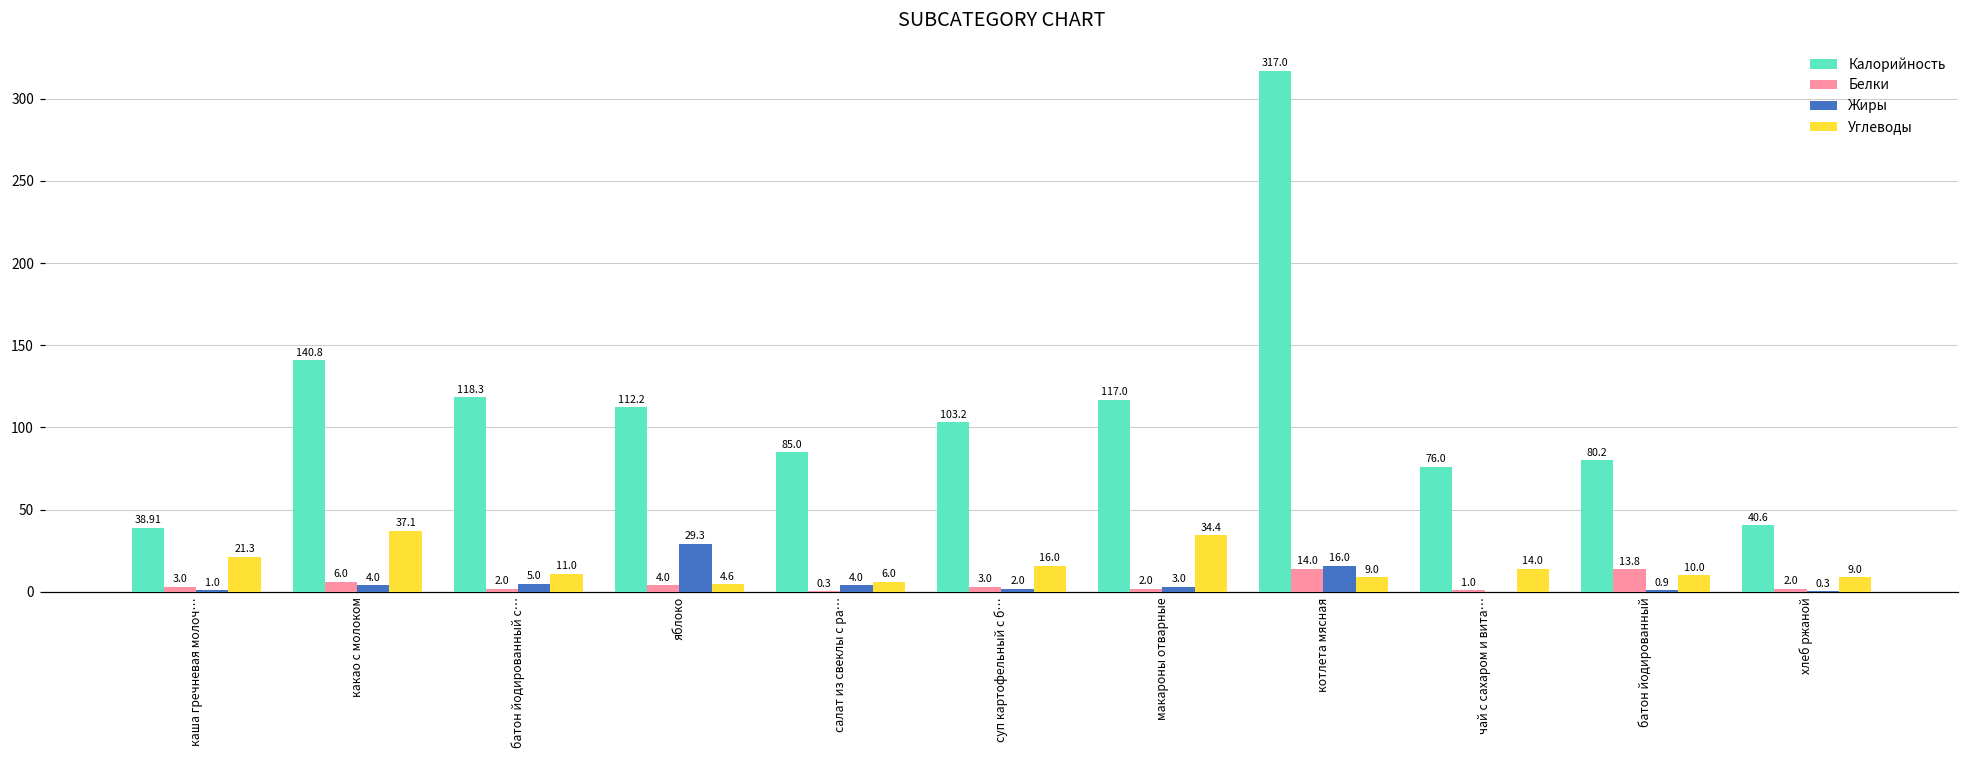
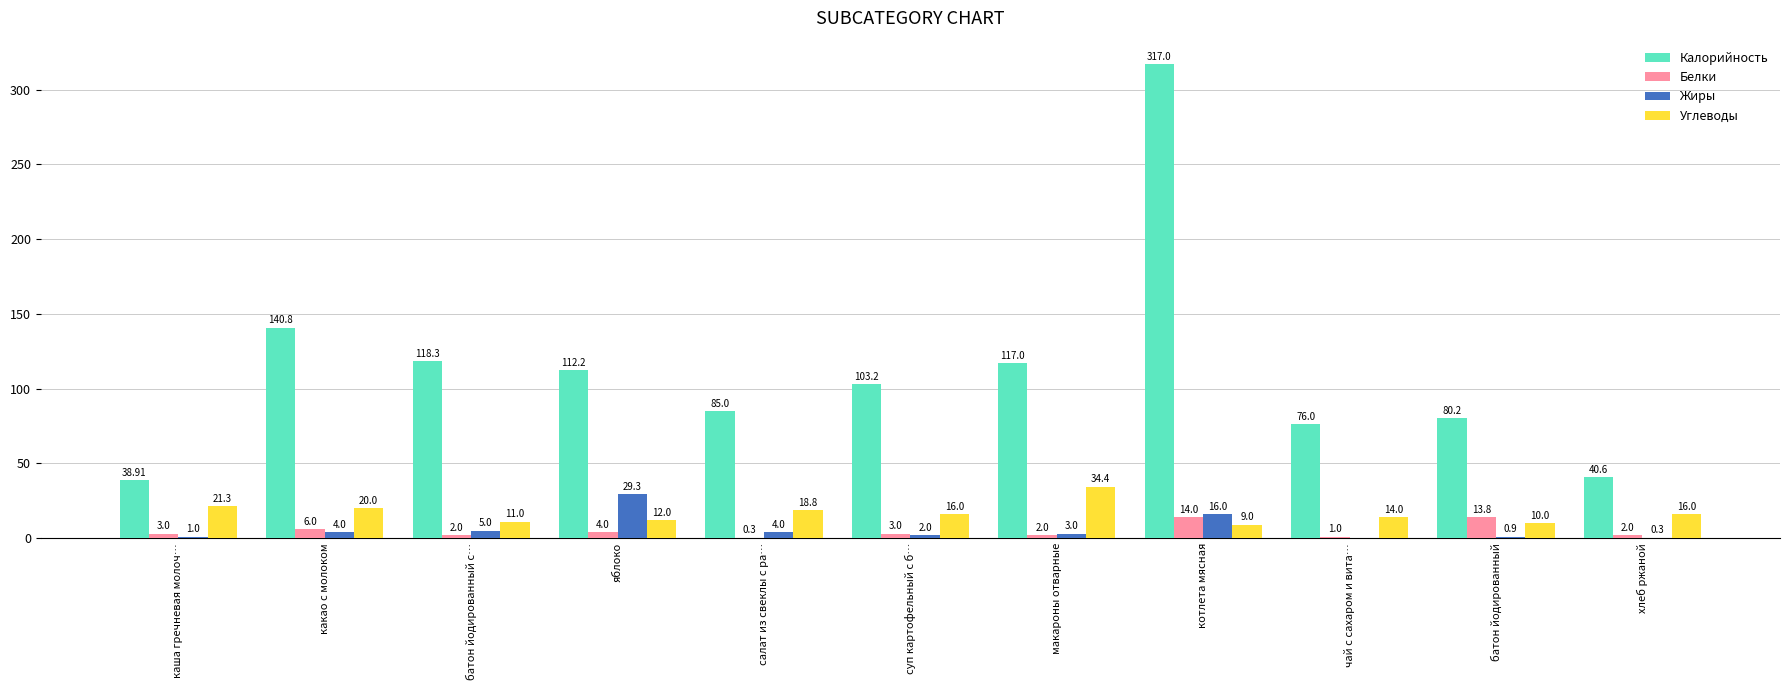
  {
    "Калорийность": {
      "каша гречневая молоч…": 38.91,
      "какао с молоком": 140.8,
      "батон йодированный с…": 118.3,
      "яблоко": 112.2,
      "салат из свеклы с ра…": 85.0,
      "суп картофельный с б…": 103.2,
      "макароны отварные": 117.0,
      "котлета мясная": 317.0,
      "чай с сахаром и вита…": 76.0,
      "батон йодированный": 80.2,
      "хлеб ржаной": 40.6
    },
    "Белки": {
      "каша гречневая молоч…": 3.0,
      "какао с молоком": 6.0,
      "батон йодированный с…": 2.0,
      "яблоко": 4.0,
      "салат из свеклы с ра…": 0.3,
      "суп картофельный с б…": 3.0,
      "макароны отварные": 2.0,
      "котлета мясная": 14.0,
      "чай с сахаром и вита…": 1.0,
      "батон йодированный": 13.8,
      "хлеб ржаной": 2.0
    },
    "Жиры": {
      "каша гречневая молоч…": 1.0,
      "какао с молоком": 4.0,
      "батон йодированный с…": 5.0,
      "яблоко": 29.3,
      "салат из свеклы с ра…": 4.0,
      "суп картофельный с б…": 2.0,
      "макароны отварные": 3.0,
      "котлета мясная": 16.0,
      "батон йодированный": 0.9,
      "хлеб ржаной": 0.3
    },
    "Углеводы": {
      "каша гречневая молоч…": 21.3,
-     "какао с молоком": 37.1,
+     "какао с молоком": 20.0,
      "батон йодированный с…": 11.0,
-     "яблоко": 4.6,
-     "салат из свеклы с ра…": 6.0,
+     "яблоко": 12.0,
+     "салат из свеклы с ра…": 18.8,
      "суп картофельный с б…": 16.0,
      "макароны отварные": 34.4,
      "котлета мясная": 9.0,
      "чай с сахаром и вита…": 14.0,
      "батон йодированный": 10.0,
-     "хлеб ржаной": 9.0
+     "хлеб ржаной": 16.0
    }
  }
